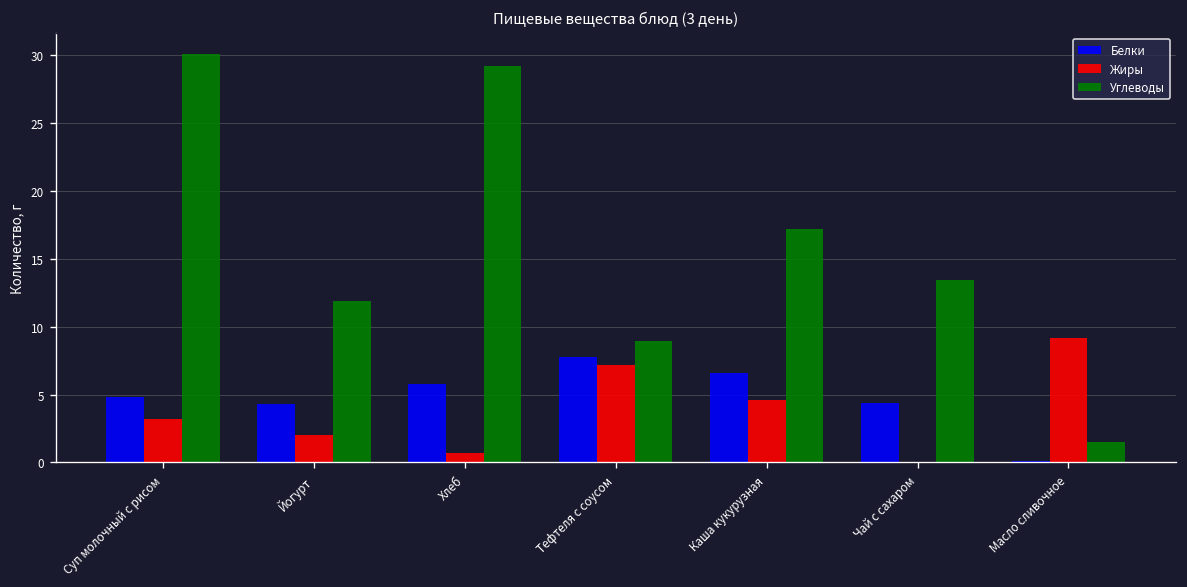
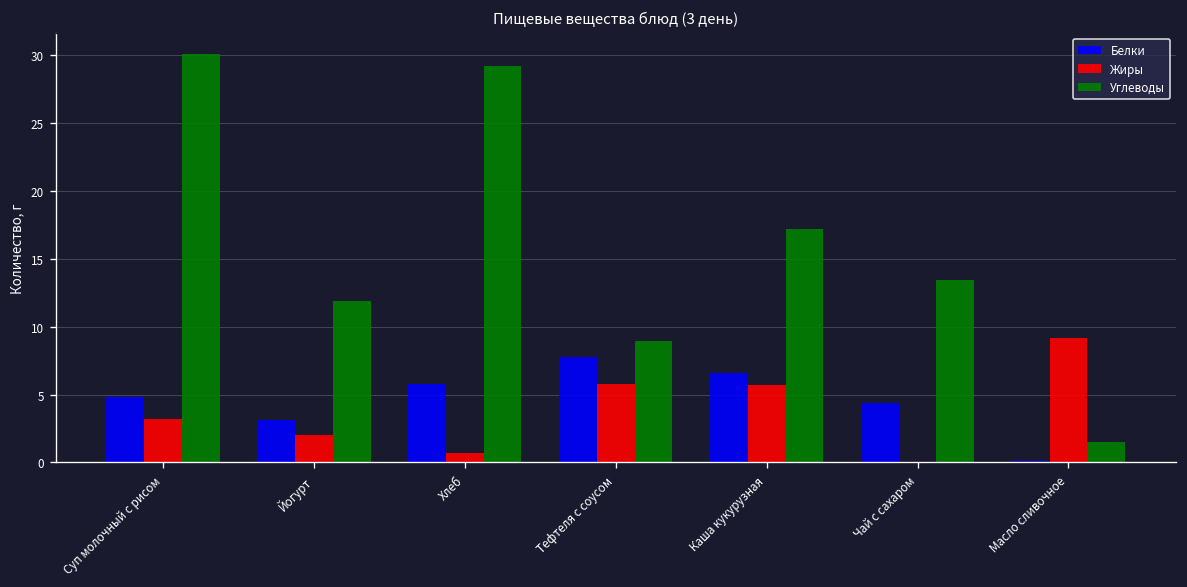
  {
    "Белки": {
      "Суп молочный с рисом": 4.8,
-     "Йогурт": 4.3,
+     "Йогурт": 3.1,
      "Хлеб": 5.8,
      "Тефтеля с соусом": 7.8,
      "Каша кукурузная": 6.6,
      "Чай с сахаром": 4.4
    },
    "Жиры": {
      "Суп молочный с рисом": 3.2,
      "Йогурт": 2.0,
      "Хлеб": 0.7,
-     "Тефтеля с соусом": 7.2,
-     "Каша кукурузная": 4.6,
+     "Тефтеля с соусом": 5.8,
+     "Каша кукурузная": 5.7,
      "Чай с сахаром": 0.0,
      "Масло сливочное": 9.2
    },
    "Углеводы": {
      "Суп молочный с рисом": 30.1,
      "Йогурт": 11.9,
      "Хлеб": 29.2,
      "Тефтеля с соусом": 9.0,
      "Каша кукурузная": 17.2,
      "Чай с сахаром": 13.5,
      "Масло сливочное": 1.5
    }
  }
